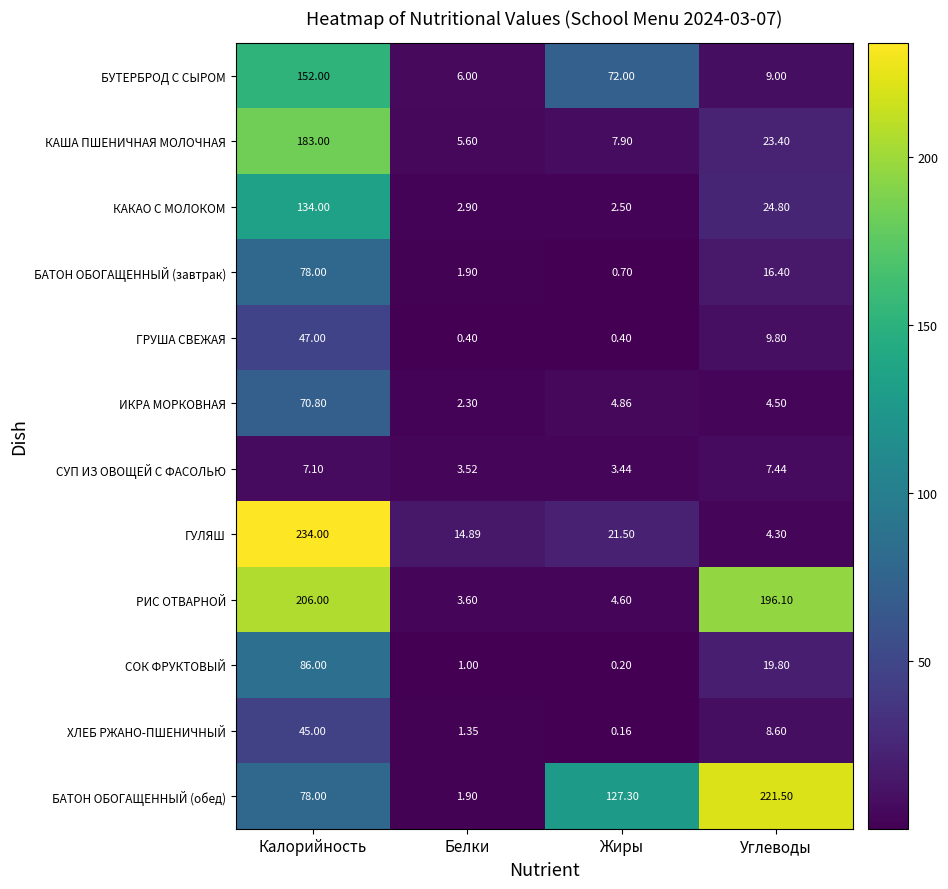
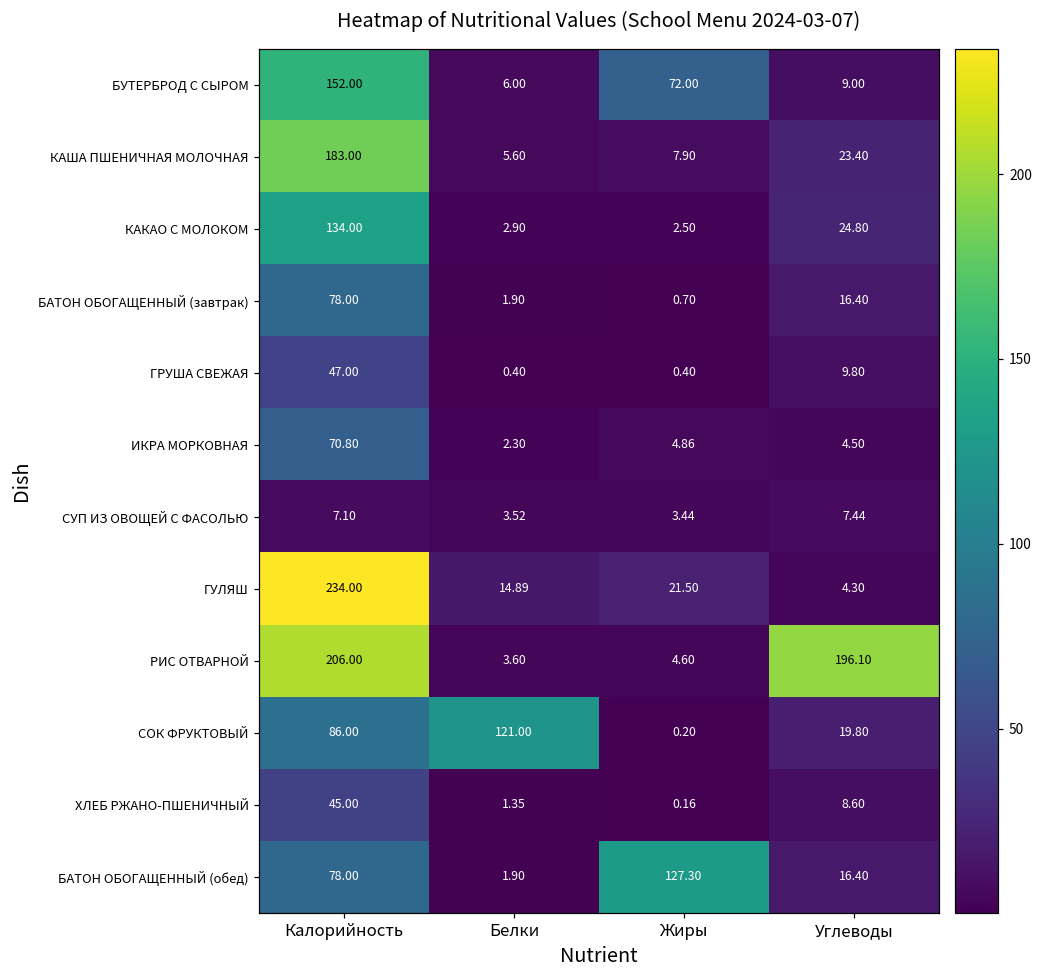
  {
    "БУТЕРБРОД С СЫРОМ": {
      "Калорийность": 152.00,
      "Белки": 6.00,
      "Жиры": 72.00,
      "Углеводы": 9.00
    },
    "КАША ПШЕНИЧНАЯ МОЛОЧНАЯ": {
      "Калорийность": 183.00,
      "Белки": 5.60,
      "Жиры": 7.90,
      "Углеводы": 23.40
    },
    "КАКАО С МОЛОКОМ": {
      "Калорийность": 134.00,
      "Белки": 2.90,
      "Жиры": 2.50,
      "Углеводы": 24.80
    },
    "БАТОН ОБОГАЩЕННЫЙ (завтрак)": {
      "Калорийность": 78.00,
      "Белки": 1.90,
      "Жиры": 0.70,
      "Углеводы": 16.40
    },
    "ГРУША СВЕЖАЯ": {
      "Калорийность": 47.00,
      "Белки": 0.40,
      "Жиры": 0.40,
      "Углеводы": 9.80
    },
    "ИКРА МОРКОВНАЯ": {
      "Калорийность": 70.80,
      "Белки": 2.30,
      "Жиры": 4.86,
      "Углеводы": 4.50
    },
    "СУП ИЗ ОВОЩЕЙ С ФАСОЛЬЮ": {
      "Калорийность": 7.10,
      "Белки": 3.52,
      "Жиры": 3.44,
      "Углеводы": 7.44
    },
    "ГУЛЯШ": {
      "Калорийность": 234.00,
      "Белки": 14.89,
      "Жиры": 21.50,
      "Углеводы": 4.30
    },
    "РИС ОТВАРНОЙ": {
      "Калорийность": 206.00,
      "Белки": 3.60,
      "Жиры": 4.60,
      "Углеводы": 196.10
    },
    "СОК ФРУКТОВЫЙ": {
      "Калорийность": 86.00,
-     "Белки": 1.00,
+     "Белки": 121.00,
      "Жиры": 0.20,
      "Углеводы": 19.80
    },
    "ХЛЕБ РЖАНО-ПШЕНИЧНЫЙ": {
      "Калорийность": 45.00,
      "Белки": 1.35,
      "Жиры": 0.16,
      "Углеводы": 8.60
    },
    "БАТОН ОБОГАЩЕННЫЙ (обед)": {
      "Калорийность": 78.00,
      "Белки": 1.90,
      "Жиры": 127.30,
-     "Углеводы": 221.50
+     "Углеводы": 16.40
    }
  }
